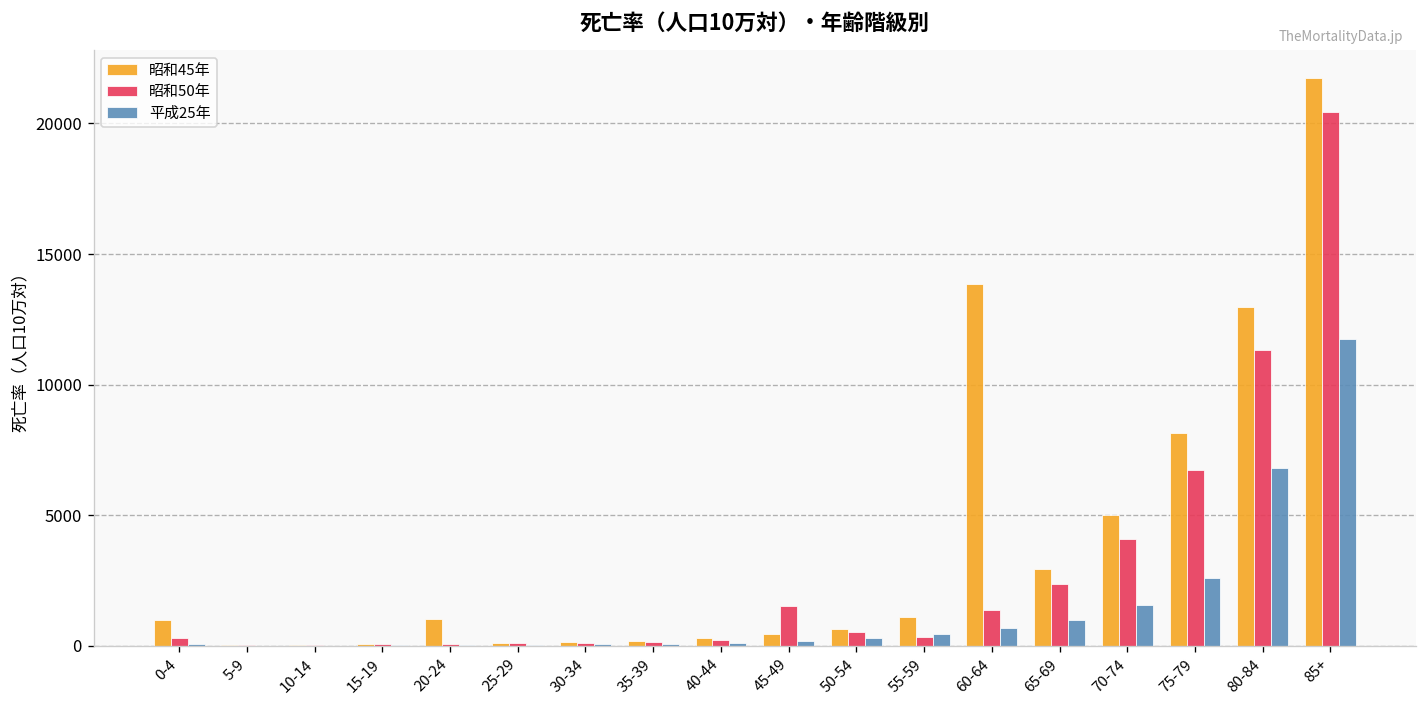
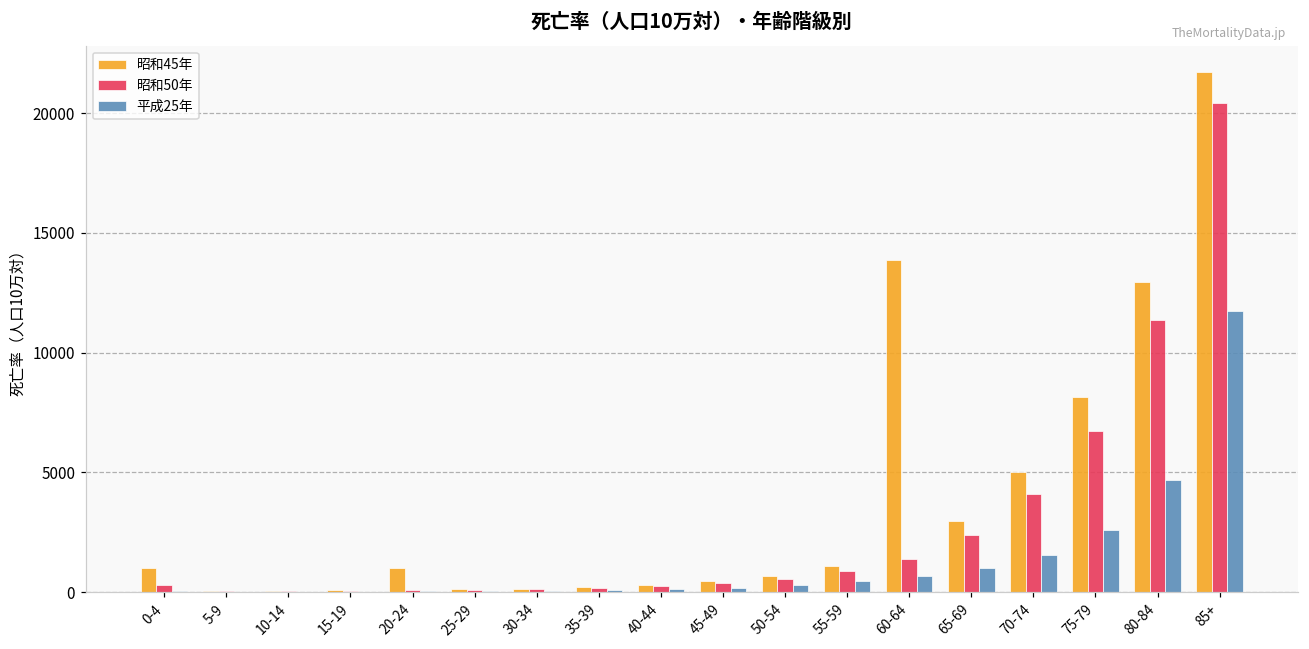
  {
    "昭和45年": {
      "0-4": 1000,
      "20-24": 1000,
      "25-29": 100,
      "30-34": 100,
      "35-39": 200,
      "40-44": 300,
      "45-49": 400,
      "50-54": 700,
      "55-59": 1100,
      "60-64": 13800,
      "65-69": 2900,
      "70-74": 5000,
      "75-79": 8200,
      "80-84": 13000,
      "85+": 21700
    },
    "昭和50年": {
      "0-4": 300,
      "30-34": 100,
      "35-39": 200,
      "40-44": 200,
-     "45-49": 1500,
+     "45-49": 400,
      "50-54": 500,
-     "55-59": 400,
+     "55-59": 900,
      "60-64": 1400,
      "65-69": 2400,
      "70-74": 4100,
      "75-79": 6700,
      "80-84": 11300,
      "85+": 20400
    },
    "平成25年": {
      "45-49": 200,
      "50-54": 300,
      "55-59": 400,
      "60-64": 700,
      "65-69": 1000,
      "70-74": 1500,
      "75-79": 2600,
-     "80-84": 6800,
+     "80-84": 4700,
      "85+": 11700
    }
  }
